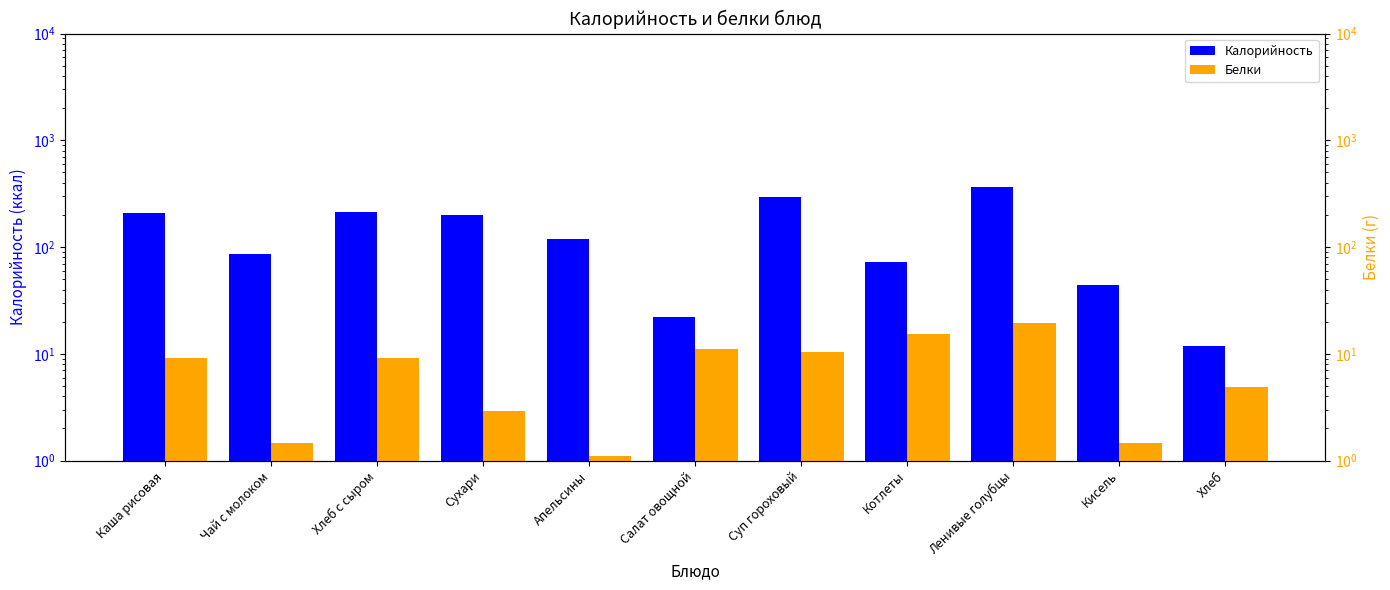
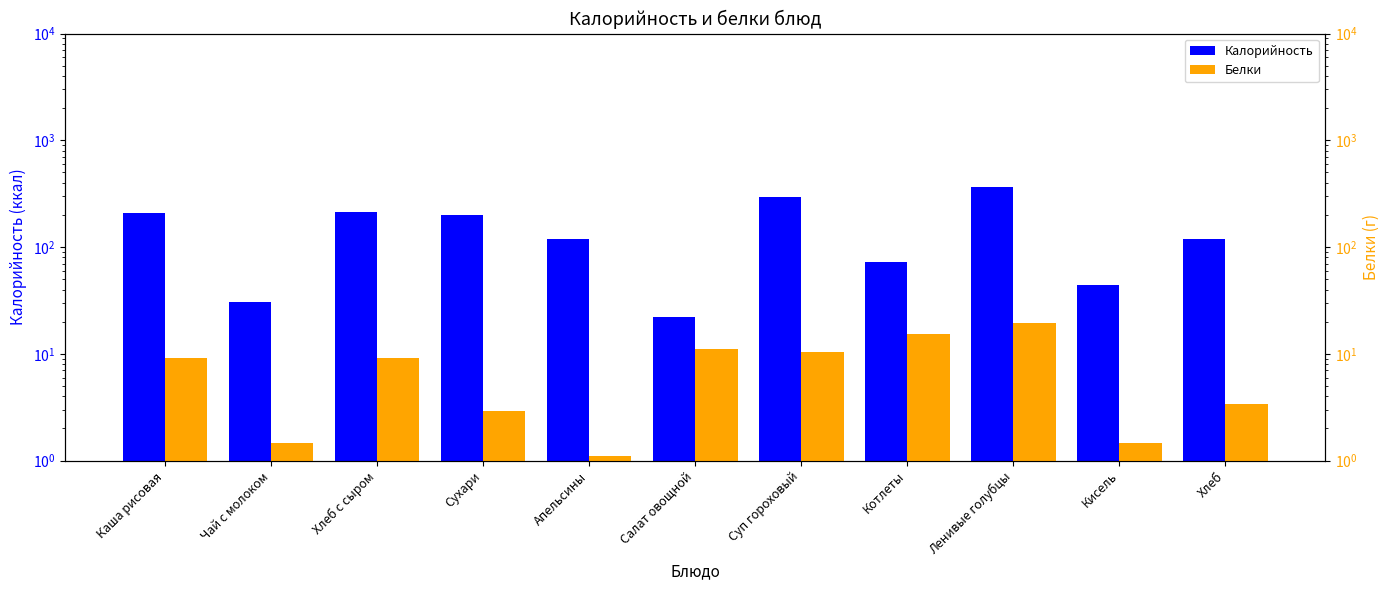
  {
    "Калорийность": {
      "Каша рисовая": 210,
-     "Чай с молоком": 90,
+     "Чай с молоком": 30,
      "Хлеб с сыром": 210,
      "Сухари": 200,
      "Апельсины": 120,
      "Салат овощной": 22,
      "Суп гороховый": 290,
      "Котлеты": 70,
      "Ленивые голубцы": 360,
      "Кисель": 44,
-     "Хлеб": 12
+     "Хлеб": 120
    },
    "Белки": {
      "Каша рисовая": 9,
      "Чай с молоком": 1.5,
      "Хлеб с сыром": 9,
      "Сухари": 2.9,
      "Апельсины": 1.1,
      "Салат овощной": 11,
      "Суп гороховый": 11,
      "Котлеты": 15,
      "Ленивые голубцы": 19,
      "Кисель": 1.5,
-     "Хлеб": 5
+     "Хлеб": 3.4
    }
  }
